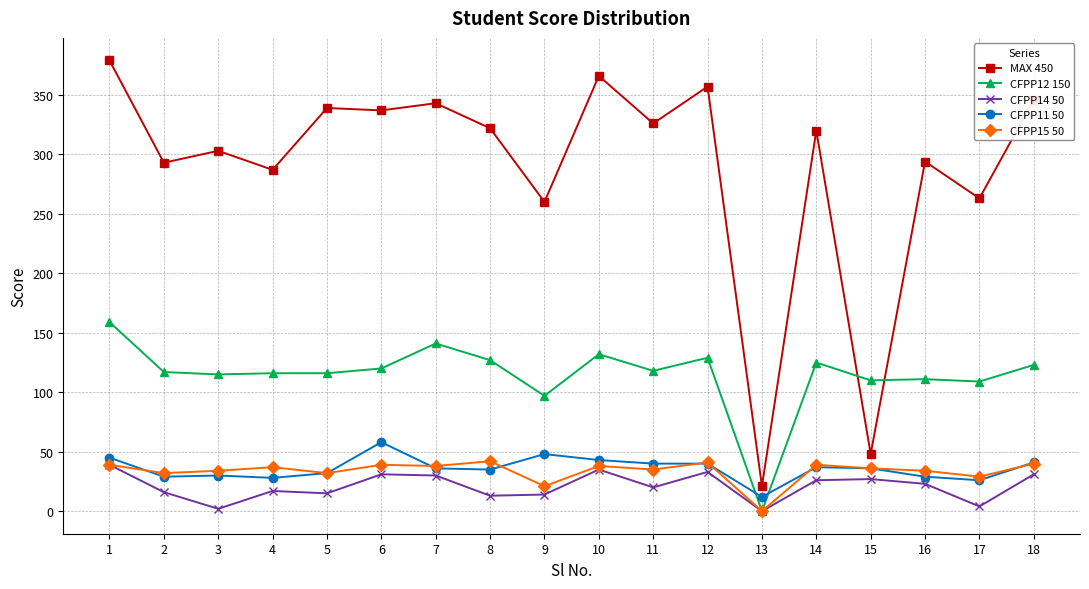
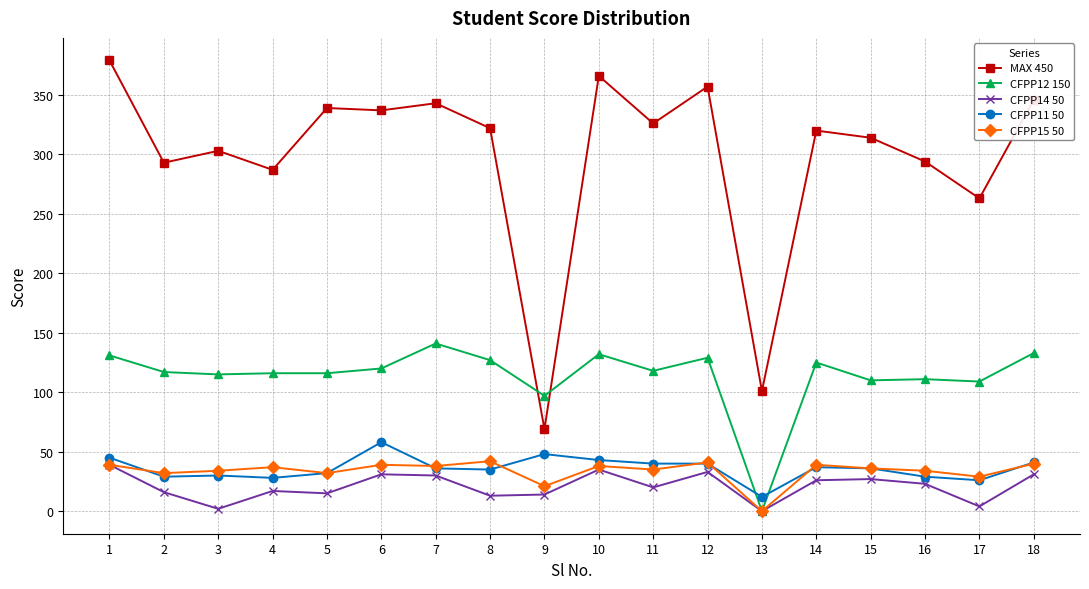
  {
    "MAX 450": {
      "1": 379,
      "2": 293,
      "3": 303,
      "4": 287,
      "5": 339,
      "6": 337,
      "7": 343,
      "8": 322,
-     "9": 260,
+     "9": 69,
      "10": 366,
      "11": 326,
      "12": 357,
-     "13": 21,
+     "13": 101,
      "14": 320,
-     "15": 48,
+     "15": 314,
      "16": 294,
      "17": 263
    },
    "CFPP12 150": {
-     "1": 159,
+     "1": 131,
      "2": 117,
      "3": 115,
      "4": 116,
      "5": 116,
      "6": 120,
      "7": 141,
      "8": 127,
      "9": 97,
      "10": 132,
      "11": 118,
      "12": 129,
      "14": 125,
      "15": 110,
      "16": 111,
      "17": 109,
-     "18": 123
+     "18": 133
    },
    "CFPP14 50": {
      "2": 16,
      "3": 2,
      "4": 17,
      "5": 15,
      "6": 31,
      "7": 30,
      "8": 13,
      "9": 14,
      "10": 35,
      "11": 20,
      "12": 33,
      "14": 26,
      "15": 27,
      "16": 23,
      "17": 4,
      "18": 31
    },
    "CFPP11 50": {
      "1": 45,
      "2": 29,
      "3": 30,
      "4": 28,
      "6": 58,
      "8": 35,
      "9": 48,
      "10": 43,
      "11": 40,
      "13": 12,
      "16": 29,
      "17": 26
    },
    "CFPP15 50": {
      "2": 32,
      "3": 34,
      "4": 37,
      "6": 39,
      "8": 42,
      "9": 21,
      "10": 38,
      "11": 35,
      "16": 34,
      "17": 29
    }
  }
